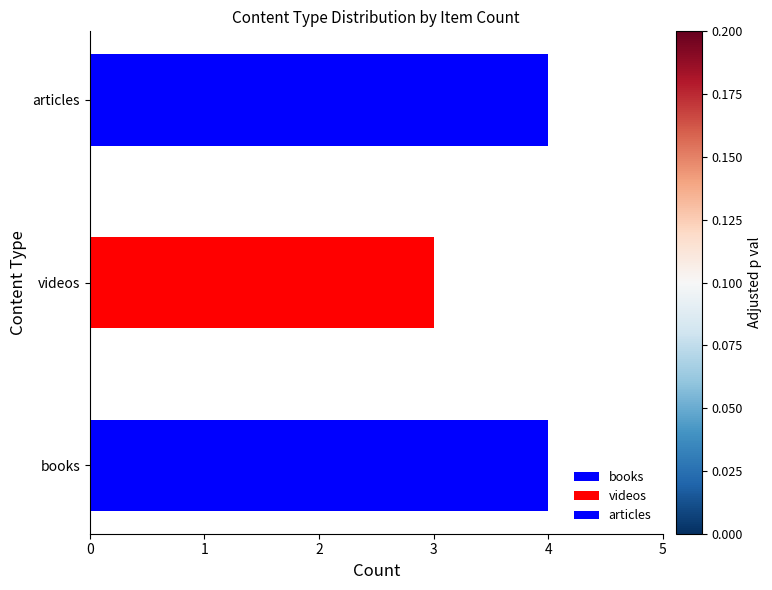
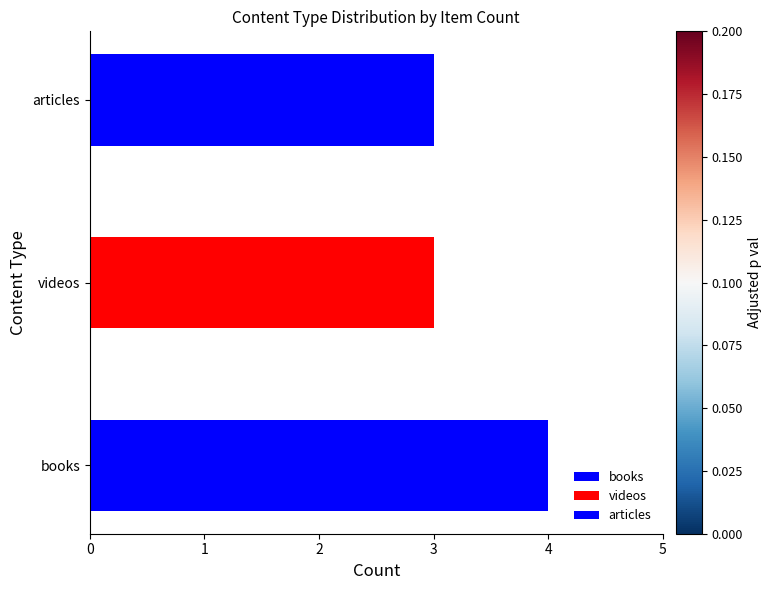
  {
-   "articles": 4,
+   "articles": 3,
    "videos": 3,
    "books": 4
  }
